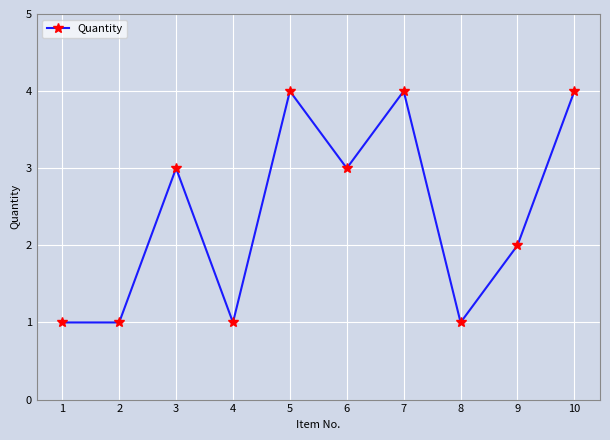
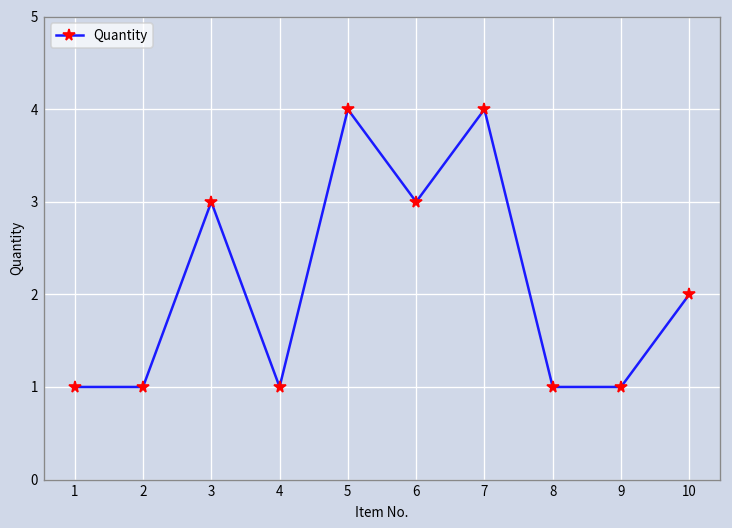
  {
    "1": 1,
    "2": 1,
    "3": 3,
    "4": 1,
    "5": 4,
    "6": 3,
    "7": 4,
    "8": 1,
-   "9": 2,
-   "10": 4
+   "9": 1,
+   "10": 2
  }
